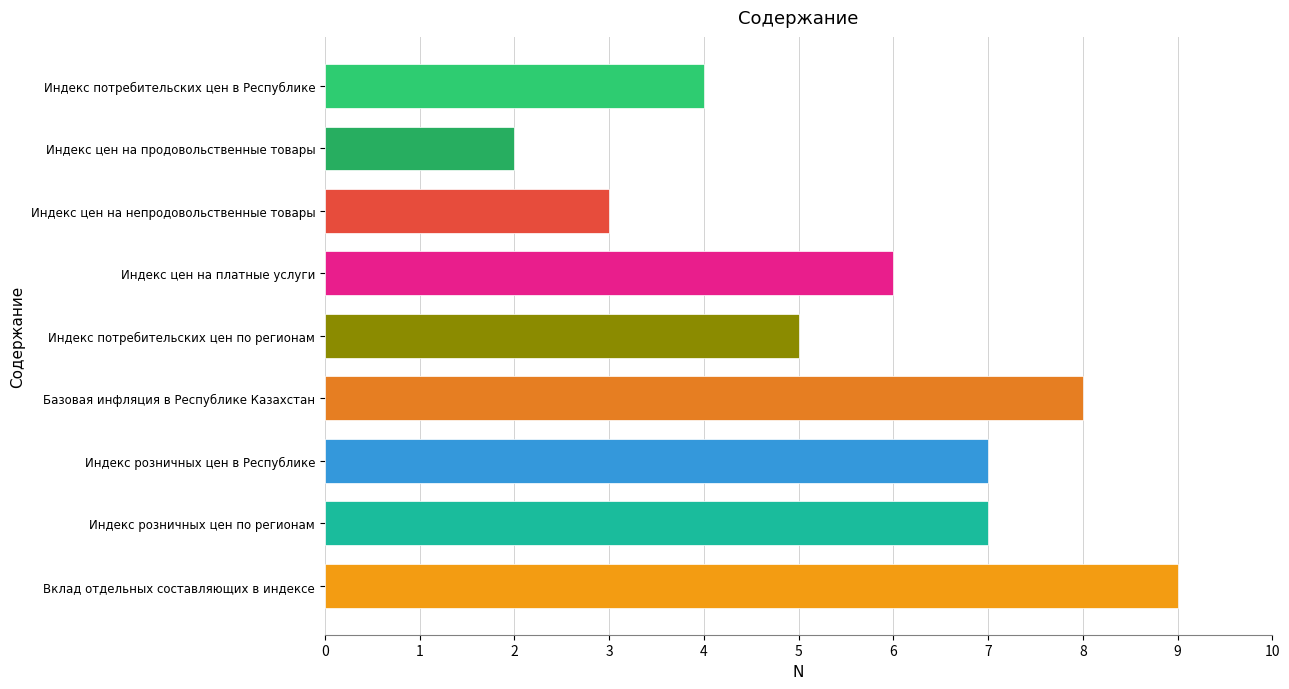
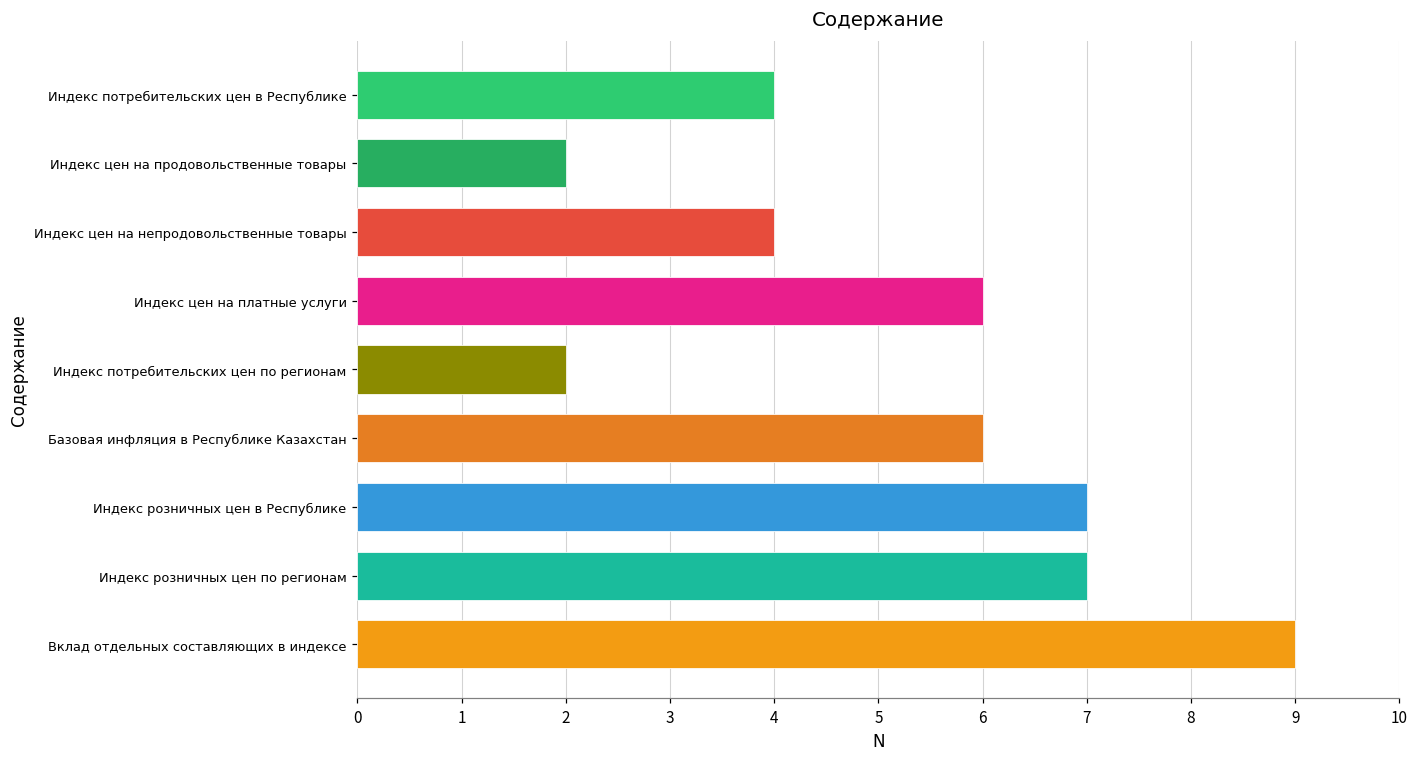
  {
    "Индекс потребительских цен в Республике": 4,
    "Индекс цен на продовольственные товары": 2,
-   "Индекс цен на непродовольственные товары": 3,
+   "Индекс цен на непродовольственные товары": 4,
    "Индекс цен на платные услуги": 6,
-   "Индекс потребительских цен по регионам": 5,
-   "Базовая инфляция в Республике Казахстан": 8,
+   "Индекс потребительских цен по регионам": 2,
+   "Базовая инфляция в Республике Казахстан": 6,
    "Индекс розничных цен в Республике": 7,
    "Индекс розничных цен по регионам": 7,
    "Вклад отдельных составляющих в индексе": 9
  }
